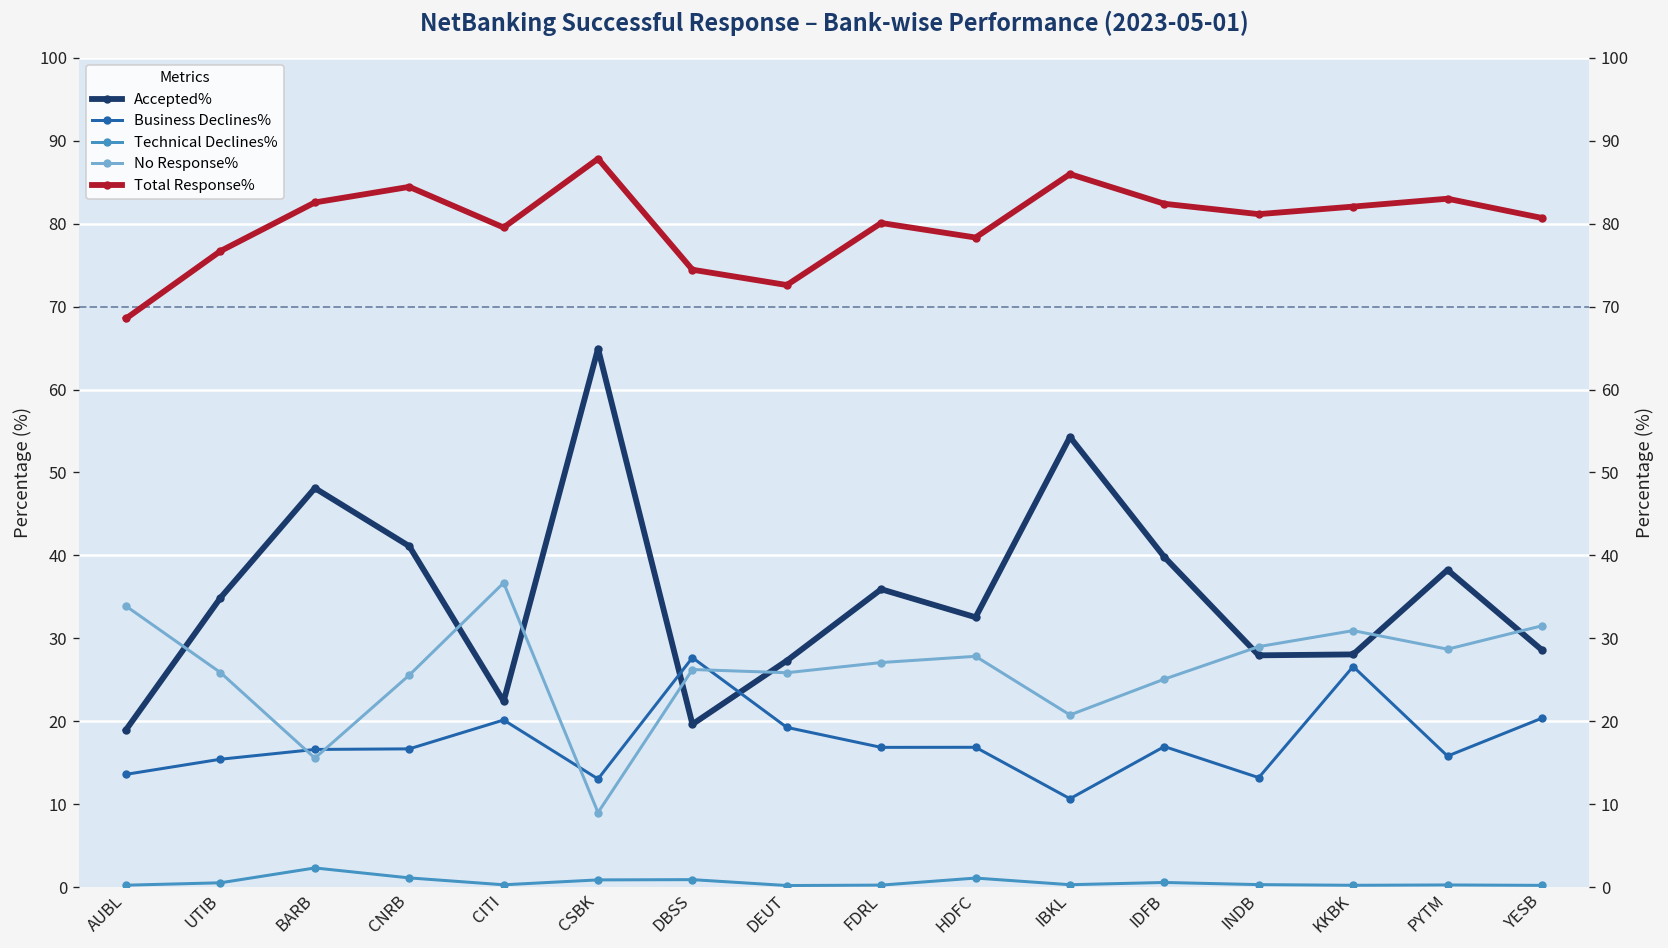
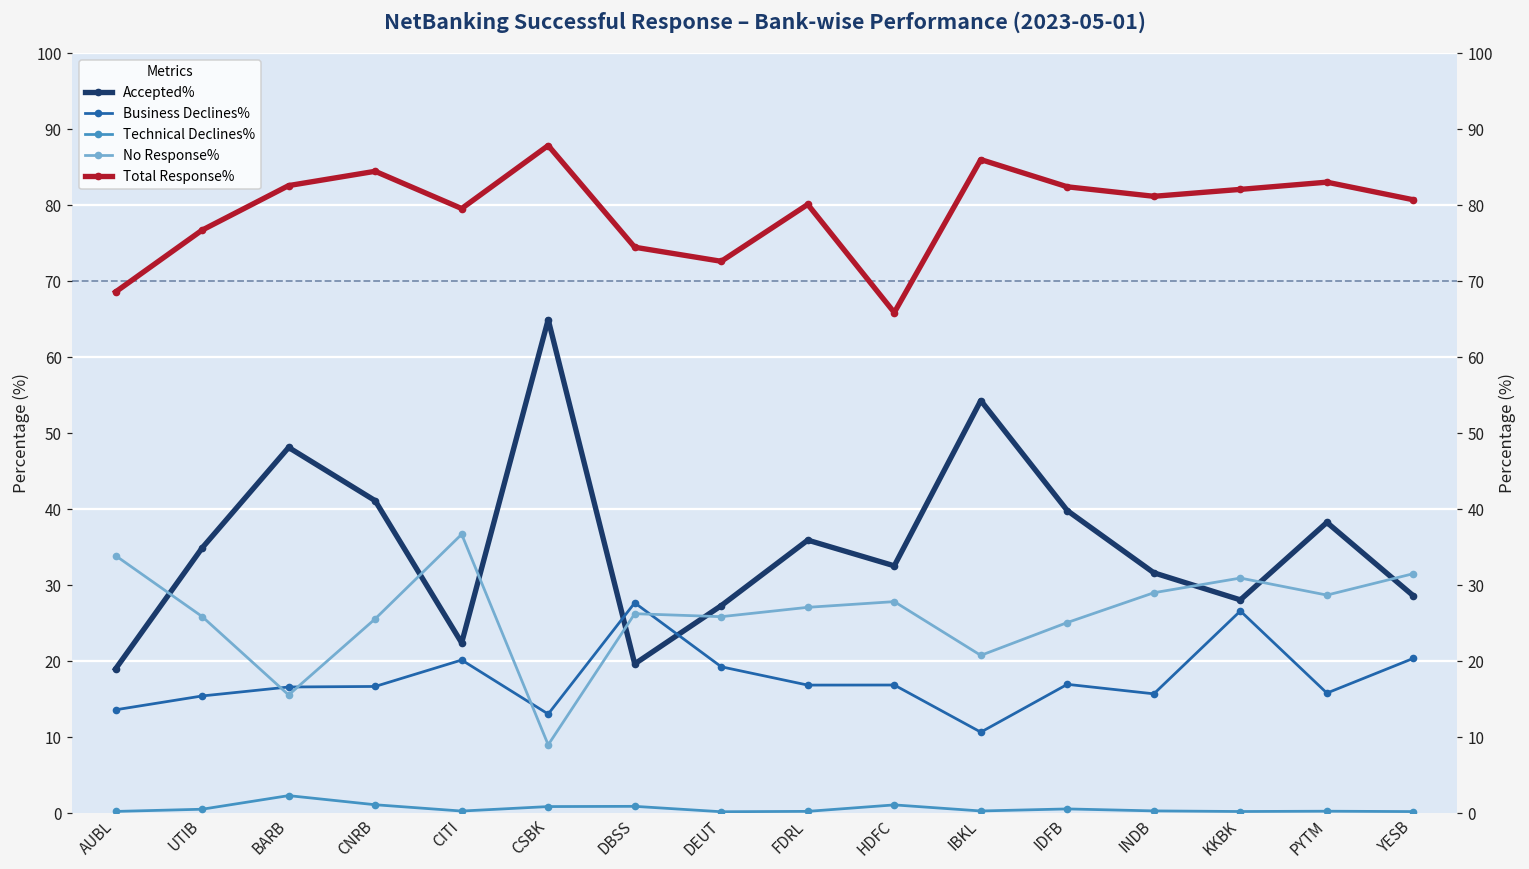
  {
    "Accepted%": {
      "AUBL": 19,
      "UTIB": 35,
      "BARB": 48,
      "CNRB": 41,
      "CITI": 22,
      "CSBK": 65,
      "DBSS": 20,
      "DEUT": 27,
      "FDRL": 36,
      "HDFC": 33,
      "IBKL": 54,
      "IDFB": 40,
-     "INDB": 28,
+     "INDB": 32,
      "KKBK": 28,
      "PYTM": 38,
      "YESB": 29
    },
    "Business Declines%": {
      "AUBL": 14,
      "UTIB": 15,
      "BARB": 17,
      "CNRB": 17,
      "CITI": 20,
      "CSBK": 13,
      "DBSS": 28,
      "DEUT": 19,
      "FDRL": 17,
      "HDFC": 17,
      "IBKL": 11,
      "IDFB": 17,
-     "INDB": 13,
+     "INDB": 16,
      "KKBK": 27,
      "PYTM": 16,
      "YESB": 20
    },
    "Total Response%": {
      "AUBL": 69,
      "UTIB": 77,
      "BARB": 83,
      "CNRB": 84,
      "CITI": 80,
      "CSBK": 88,
      "DBSS": 74,
      "DEUT": 73,
      "FDRL": 80,
-     "HDFC": 78,
+     "HDFC": 66,
      "IBKL": 86,
      "IDFB": 82,
      "INDB": 81,
      "KKBK": 82,
      "PYTM": 83,
      "YESB": 81
    }
  }
